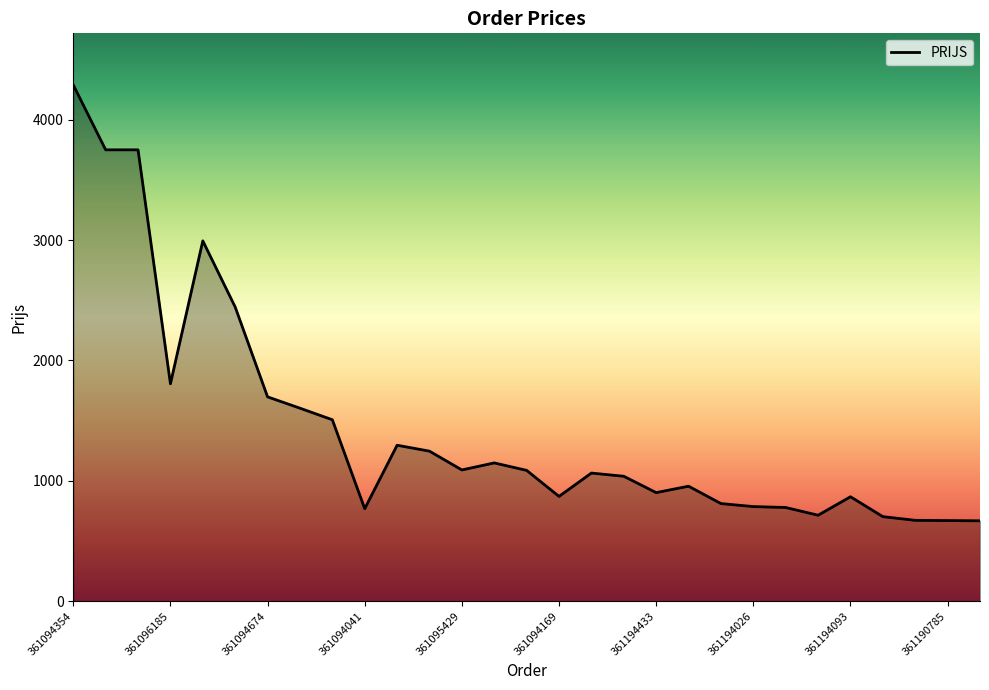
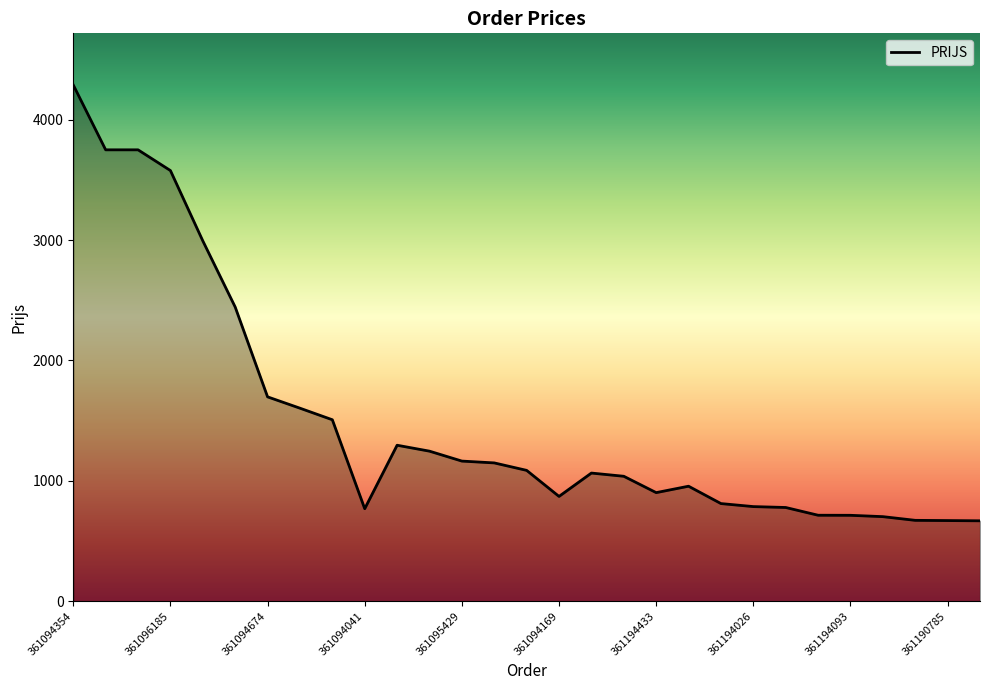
  {
    "361094354": 4290,
-   "361096185": 1810,
+   "361096185": 3580,
    "361094674": 1700,
    "361094041": 770,
-   "361095429": 1090,
+   "361095429": 1160,
    "361094169": 870,
    "361194433": 900,
    "361194026": 790,
-   "361194093": 870,
+   "361194093": 710,
    "361190785": 670
  }
